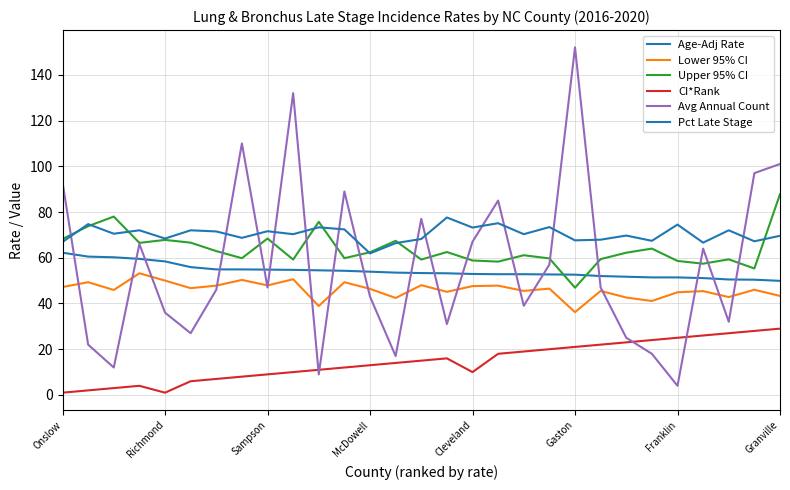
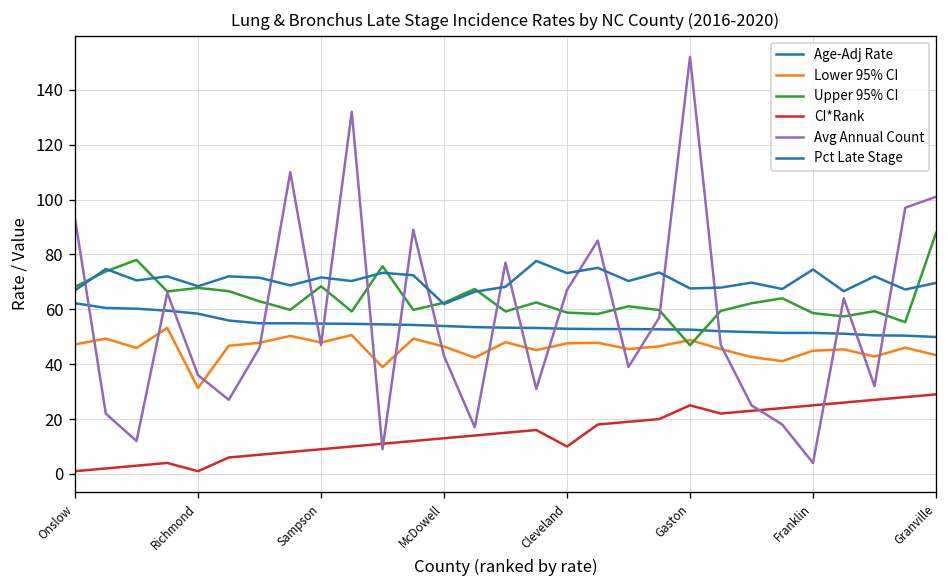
  {
    "Lower 95% CI": {
      "Onslow": 47,
-     "Richmond": 50,
+     "Richmond": 31,
      "McDowell": 46,
      "Cleveland": 48,
-     "Gaston": 36,
+     "Gaston": 49,
      "Franklin": 45,
      "Granville": 43
    },
    "Upper 95% CI": {
      "Onslow": 68,
      "Sampson": 68,
      "Cleveland": 59,
      "Gaston": 47,
      "Franklin": 59,
      "Granville": 88
    },
    "CI*Rank": {
      "Onslow": 1,
      "Richmond": 1,
      "Sampson": 9,
      "McDowell": 13,
      "Cleveland": 10,
-     "Gaston": 21,
+     "Gaston": 25,
      "Franklin": 25,
      "Granville": 29
    },
    "Avg Annual Count": {
      "Onslow": 93,
      "Richmond": 36,
      "McDowell": 43,
      "Cleveland": 67,
      "Gaston": 152,
      "Franklin": 4,
      "Granville": 101
    }
  }
